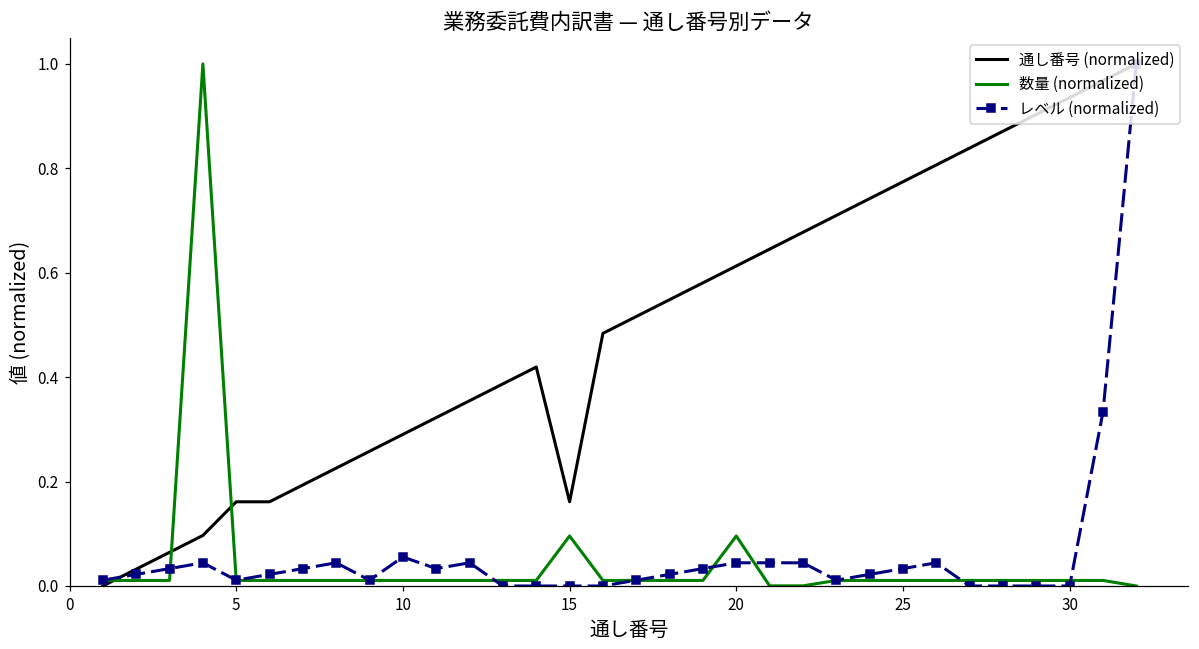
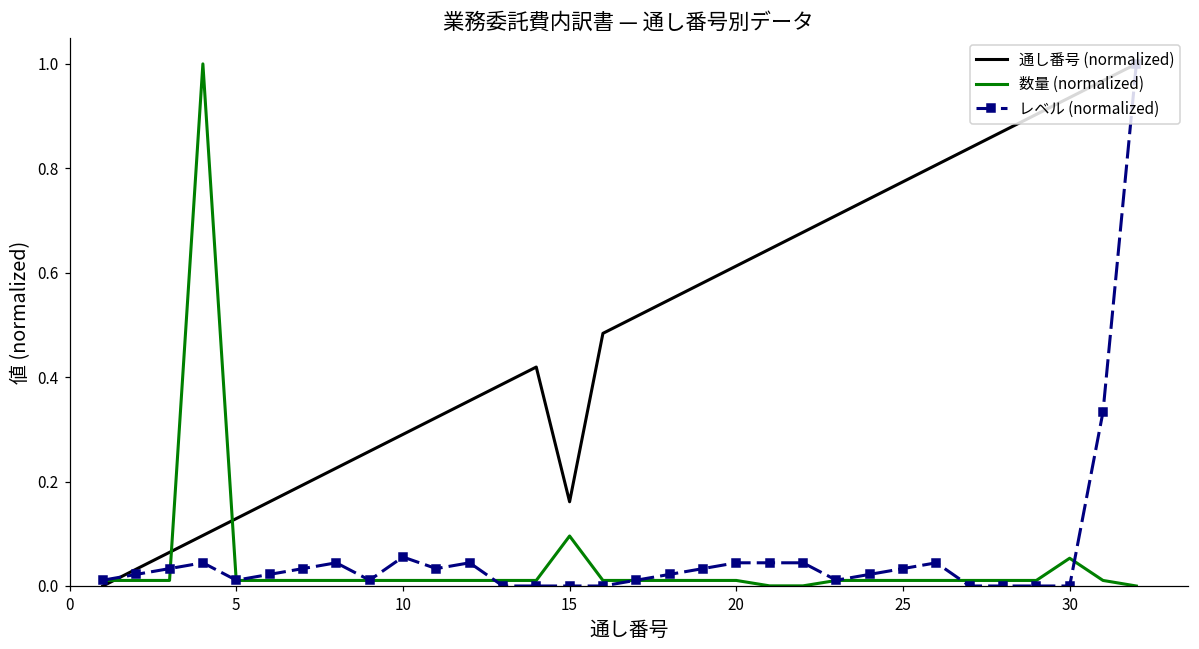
  {
    "通し番号 (normalized)": {
-     "5": 0.16,
+     "5": 0.13,
      "10": 0.29,
      "15": 0.16,
      "20": 0.61,
      "25": 0.77
    },
    "数量 (normalized)": {
      "10": 0.01,
      "15": 0.10,
-     "20": 0.10,
+     "20": 0.01,
      "25": 0.01,
-     "30": 0.01
+     "30": 0.05
    },
    "レベル (normalized)": {
      "10": 0.06,
      "15": 0.00,
      "20": 0.04,
      "25": 0.03,
      "30": 0.00
    }
  }
